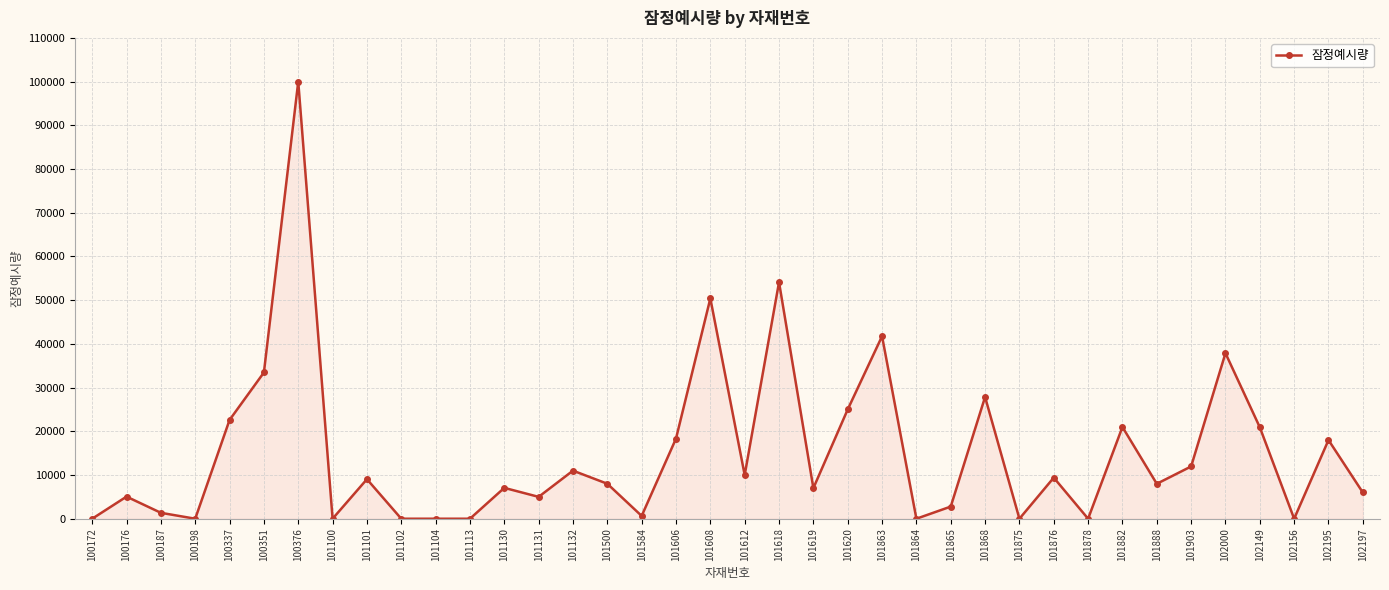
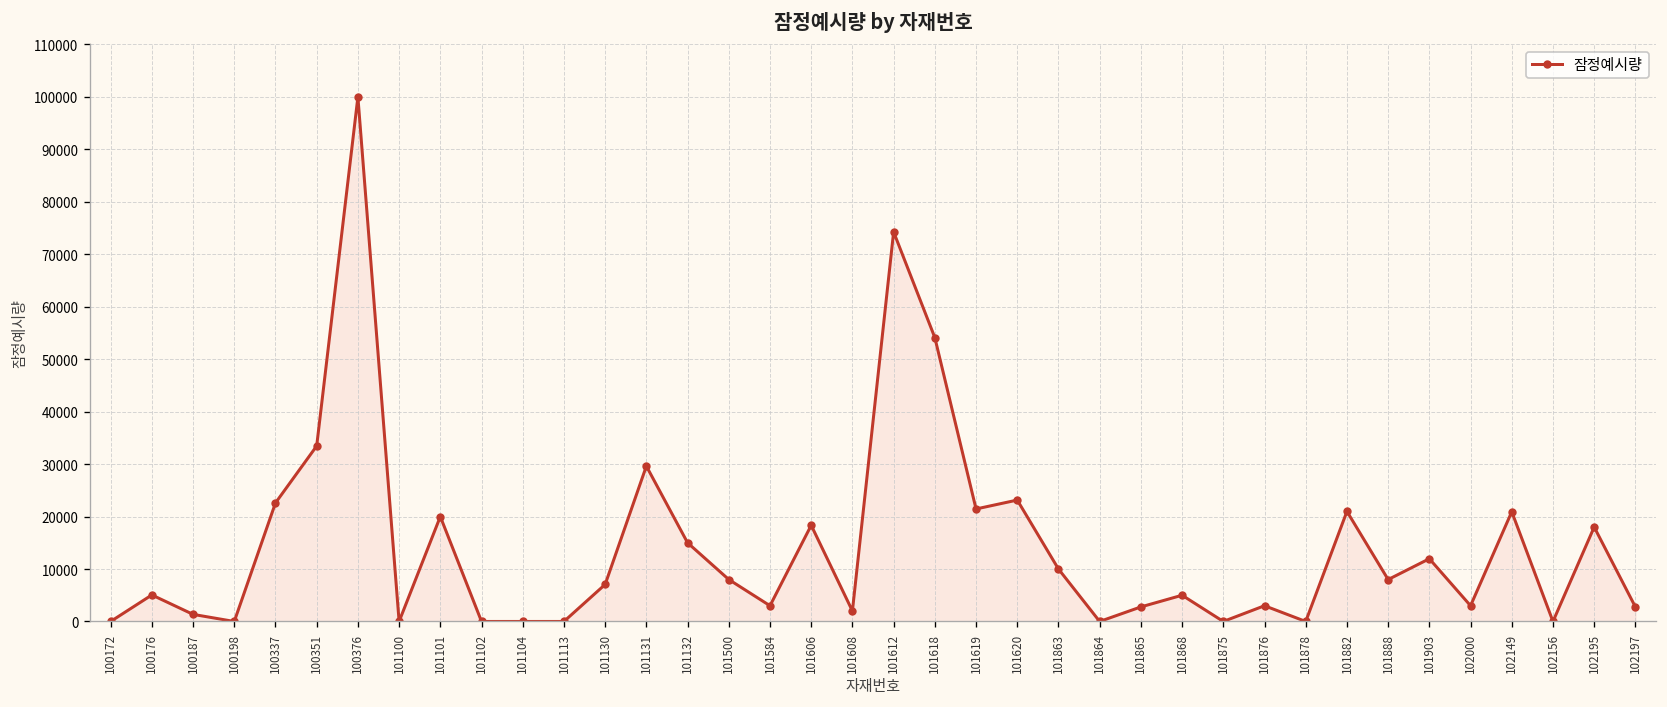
  {
    "100172": 0,
    "100176": 5000,
    "100187": 1000,
    "100198": 0,
    "100337": 23000,
    "100351": 33000,
    "100376": 100000,
    "101100": 0,
-   "101101": 9000,
+   "101101": 20000,
    "101102": 0,
    "101104": 0,
    "101113": 0,
    "101130": 7000,
-   "101131": 5000,
-   "101132": 11000,
+   "101131": 30000,
+   "101132": 15000,
    "101500": 8000,
-   "101584": 1000,
+   "101584": 3000,
    "101606": 18000,
-   "101608": 50000,
-   "101612": 10000,
+   "101608": 2000,
+   "101612": 74000,
    "101618": 54000,
-   "101619": 7000,
-   "101620": 25000,
-   "101863": 42000,
+   "101619": 21000,
+   "101620": 23000,
+   "101863": 10000,
    "101864": 0,
    "101865": 3000,
-   "101868": 28000,
+   "101868": 5000,
    "101875": 0,
-   "101876": 9000,
+   "101876": 3000,
    "101878": 0,
    "101882": 21000,
    "101888": 8000,
    "101903": 12000,
-   "102000": 38000,
+   "102000": 3000,
    "102149": 21000,
    "102156": 0,
    "102195": 18000,
-   "102197": 6000
+   "102197": 3000
  }
